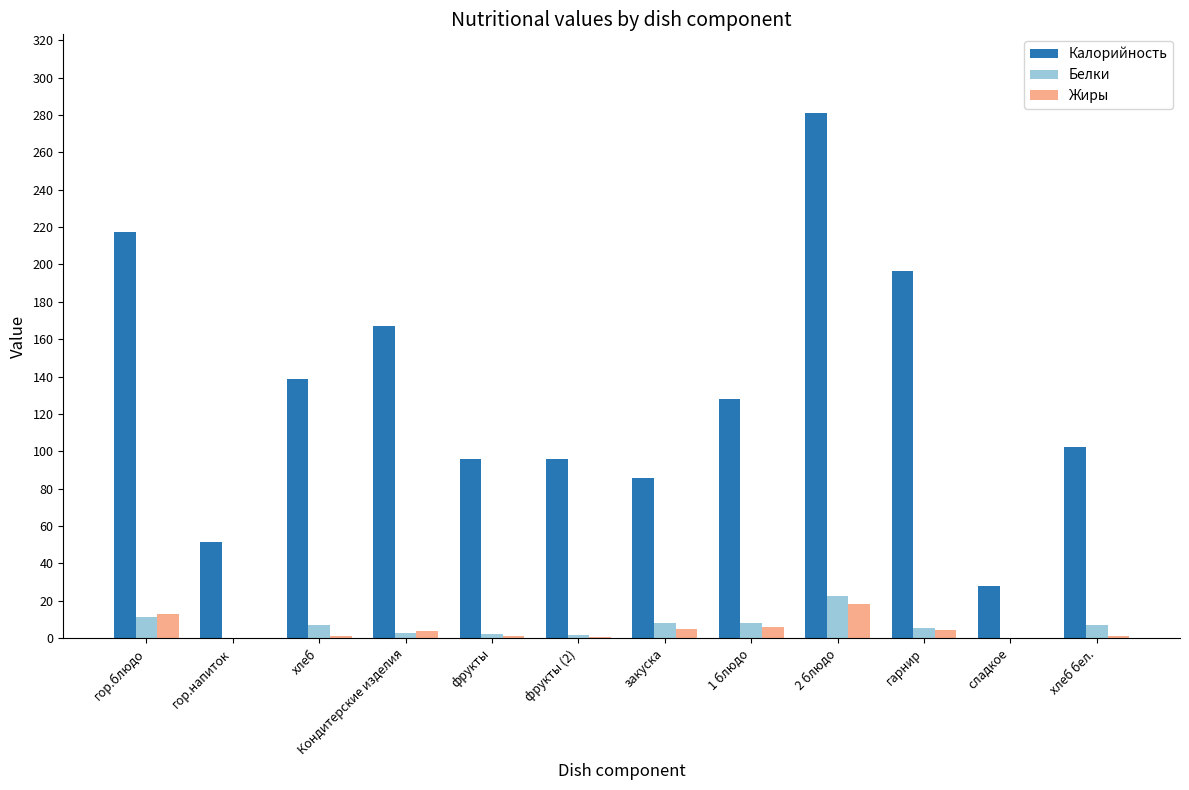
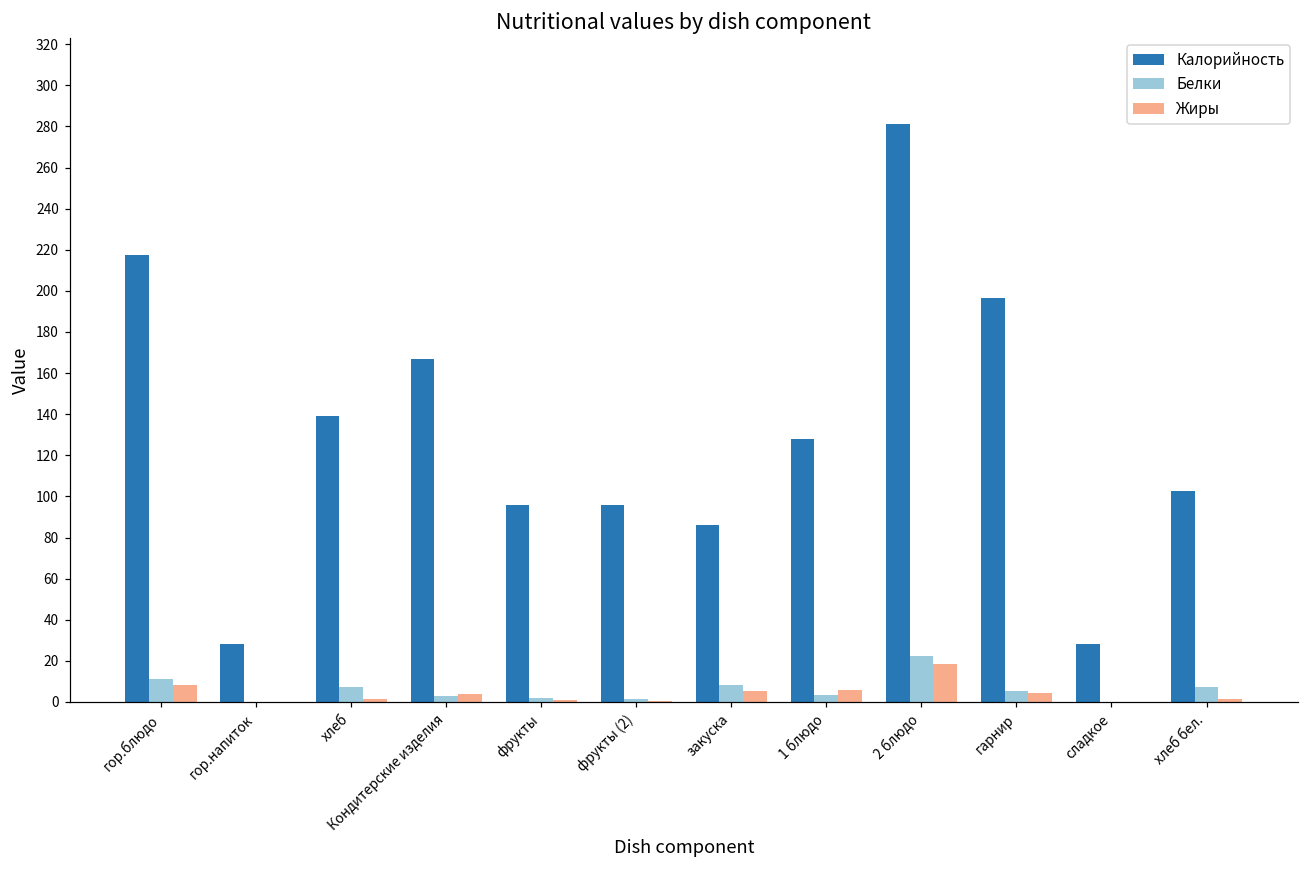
  {
    "Калорийность": {
      "гор.блюдо": 217,
-     "гор.напиток": 51,
+     "гор.напиток": 28,
      "хлеб": 139,
      "Кондитерские изделия": 167,
      "фрукты": 96,
      "фрукты (2)": 96,
      "закуска": 86,
      "1 блюдо": 128,
      "2 блюдо": 281,
      "гарнир": 196,
      "сладкое": 28,
      "хлеб бел.": 102
    },
    "Белки": {
      "гор.блюдо": 11,
      "гор.напиток": 0,
      "хлеб": 7,
      "Кондитерские изделия": 3,
      "фрукты": 2,
      "фрукты (2)": 2,
      "закуска": 8,
-     "1 блюдо": 8,
+     "1 блюдо": 3,
      "2 блюдо": 22,
      "гарнир": 5,
      "хлеб бел.": 7
    },
    "Жиры": {
-     "гор.блюдо": 13,
+     "гор.блюдо": 8,
      "гор.напиток": 0,
      "хлеб": 1,
      "Кондитерские изделия": 4,
      "закуска": 5,
      "1 блюдо": 6,
      "2 блюдо": 18,
      "гарнир": 4,
      "сладкое": 0,
      "хлеб бел.": 1
    }
  }
